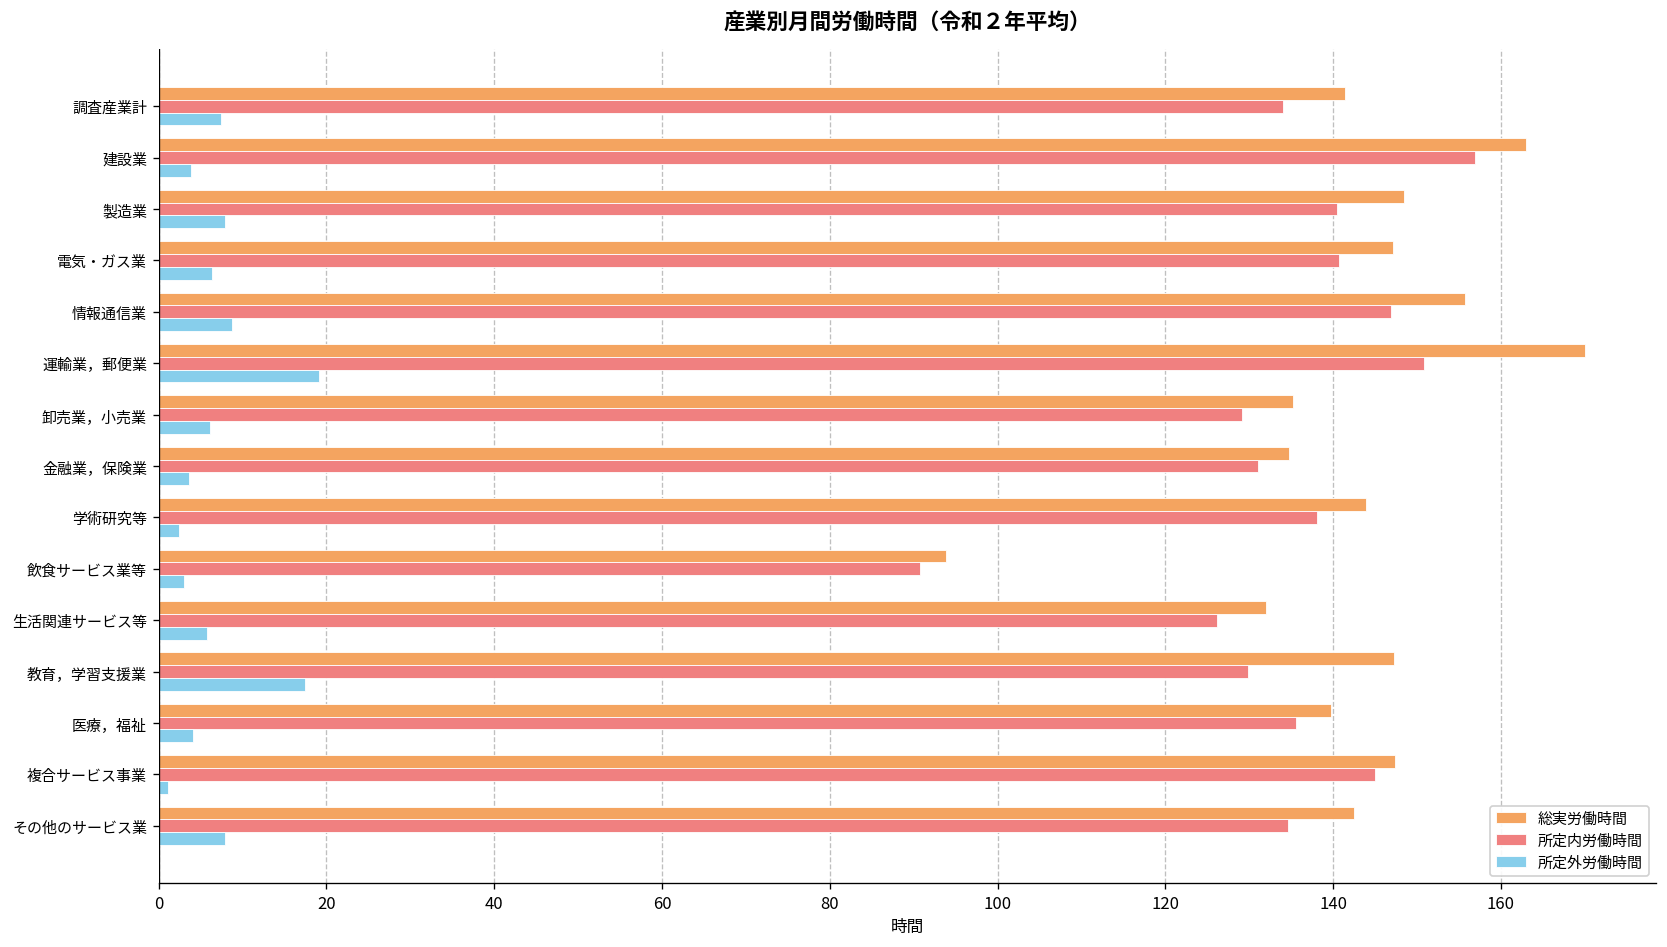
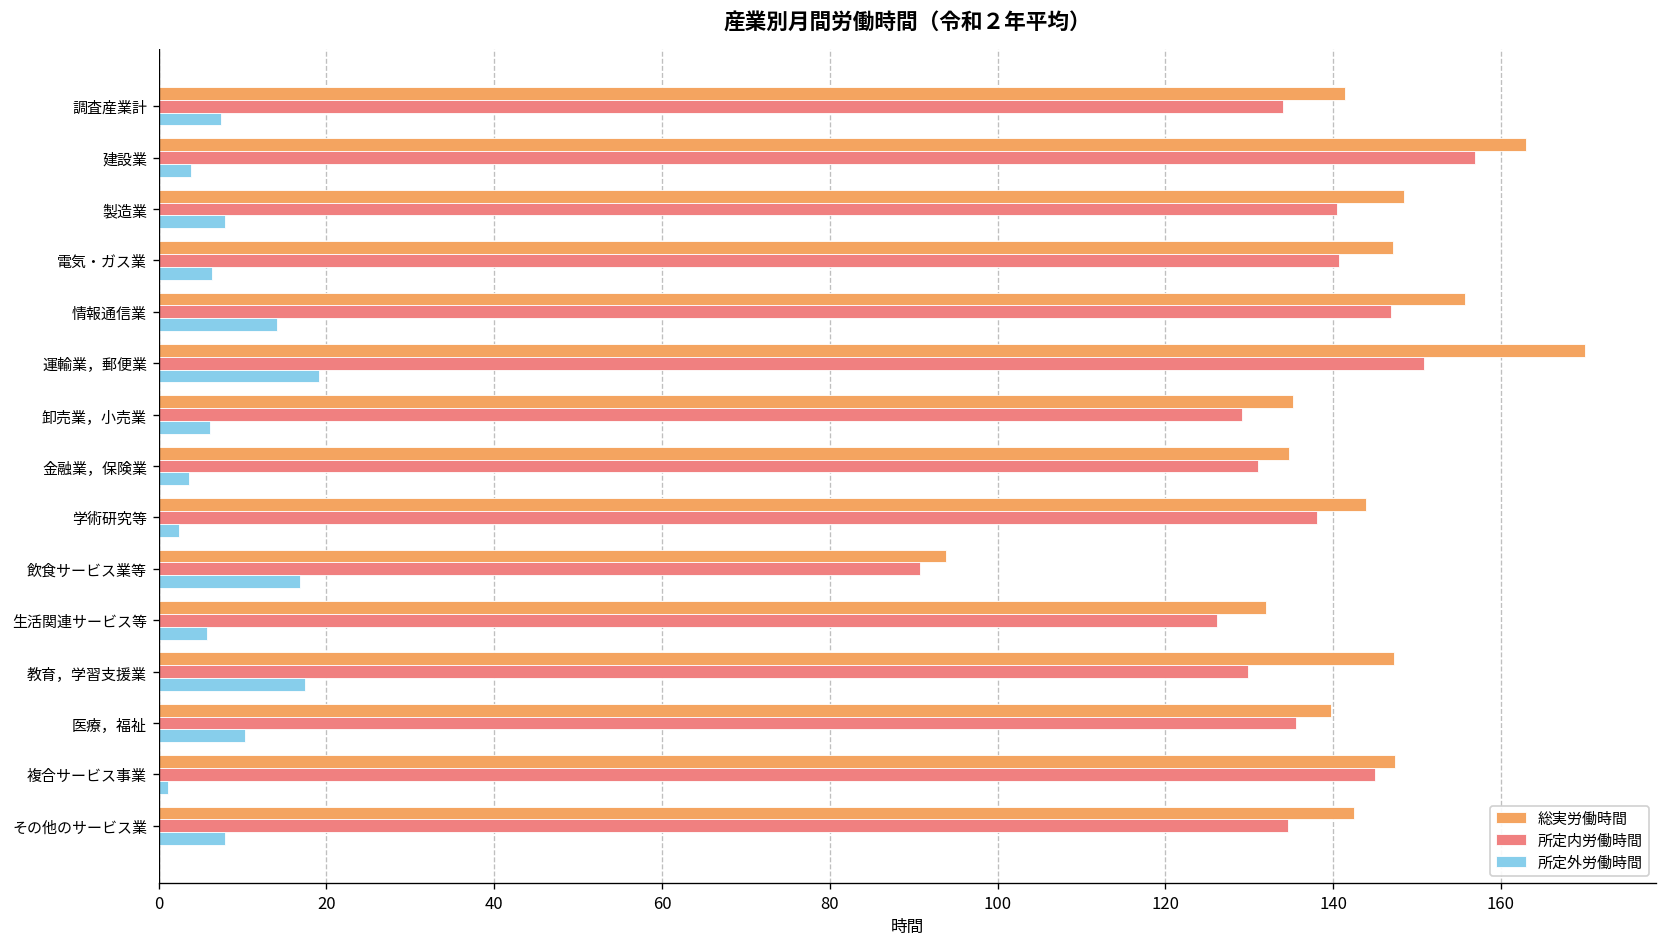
  {
    "所定外労働時間": {
      "調査産業計": 7,
      "建設業": 4,
      "製造業": 8,
      "電気・ガス業": 6,
-     "情報通信業": 9,
+     "情報通信業": 14,
      "運輸業，郵便業": 19,
      "卸売業，小売業": 6,
      "金融業，保険業": 4,
      "学術研究等": 2,
-     "飲食サービス業等": 3,
+     "飲食サービス業等": 17,
      "生活関連サービス等": 6,
      "教育，学習支援業": 17,
-     "医療，福祉": 4,
+     "医療，福祉": 10,
      "複合サービス事業": 1,
      "その他のサービス業": 8
    }
  }
